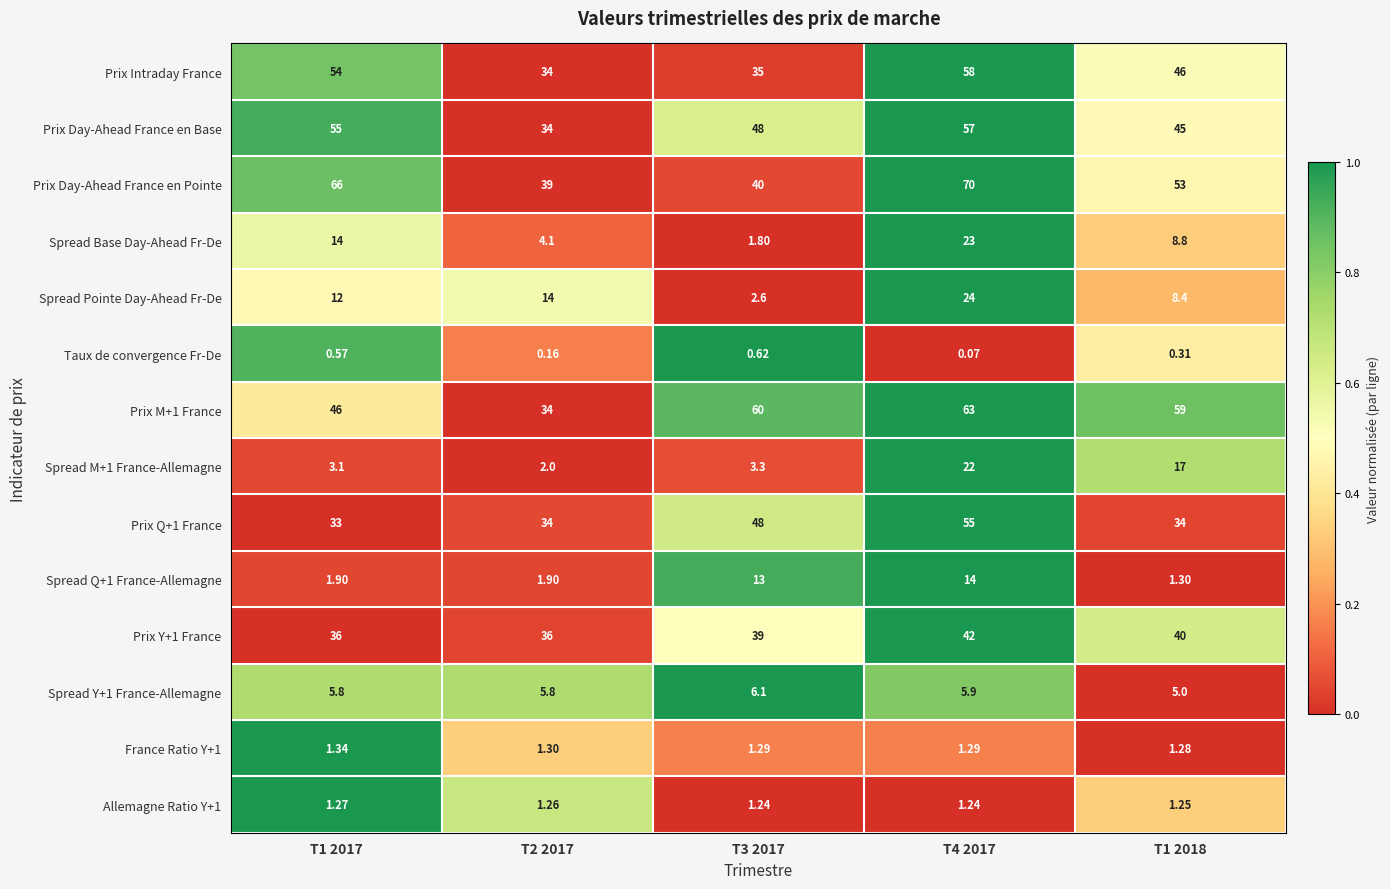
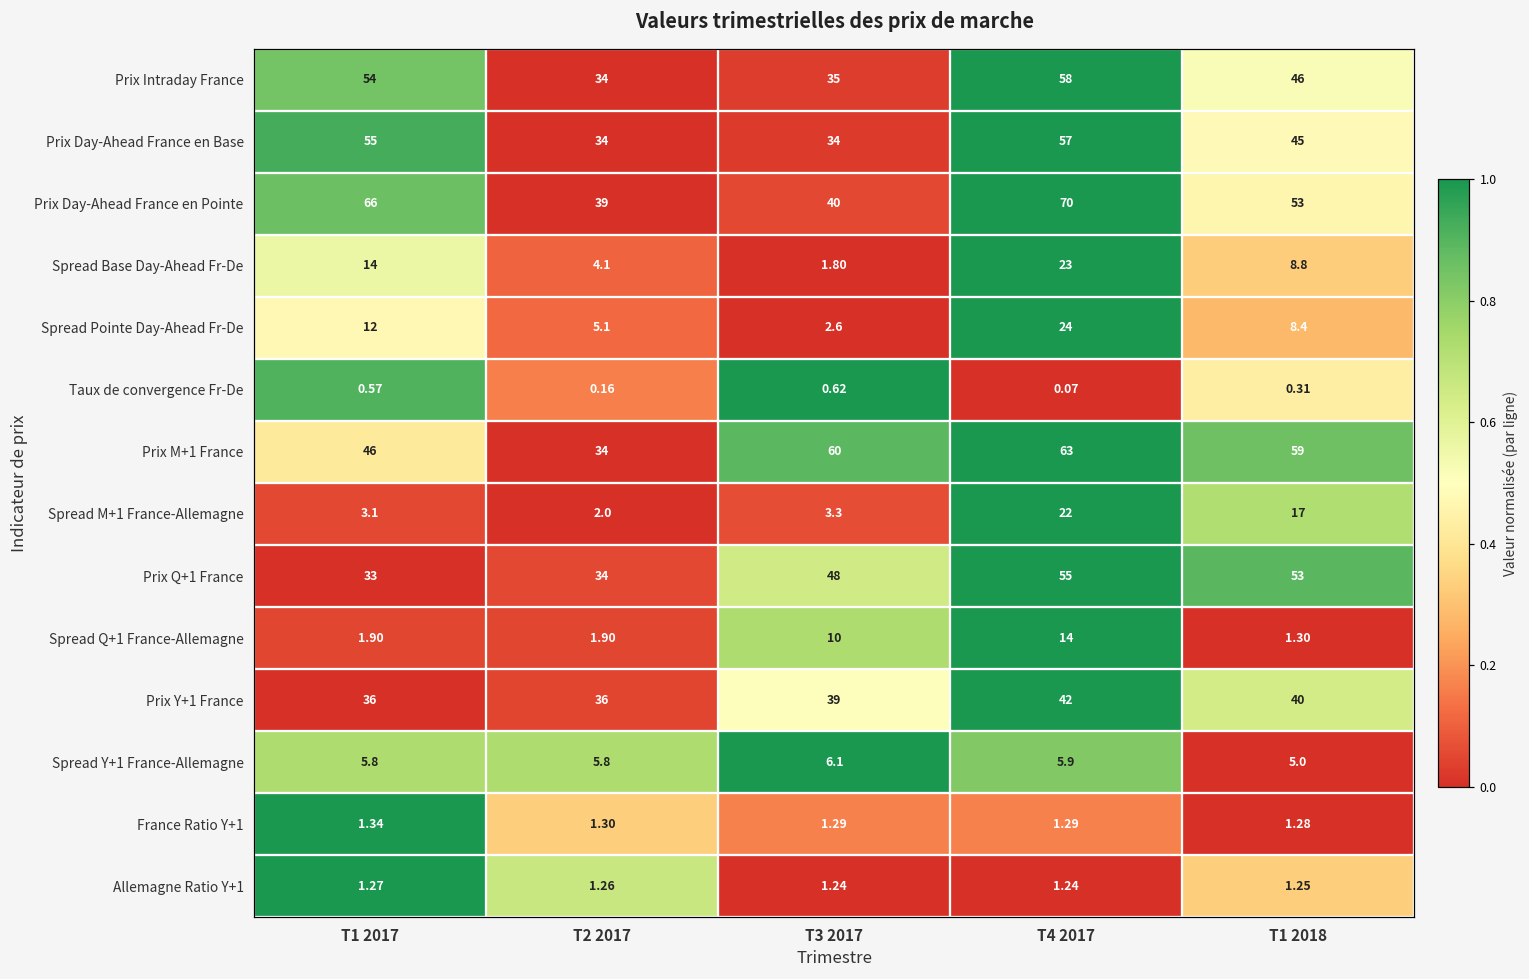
  {
    "Prix Intraday France": {
      "T1 2017": 54,
      "T2 2017": 34,
      "T3 2017": 35,
      "T4 2017": 58,
      "T1 2018": 46
    },
    "Prix Day-Ahead France en Base": {
      "T1 2017": 55,
      "T2 2017": 34,
-     "T3 2017": 48,
+     "T3 2017": 34,
      "T4 2017": 57,
      "T1 2018": 45
    },
    "Prix Day-Ahead France en Pointe": {
      "T1 2017": 66,
      "T2 2017": 39,
      "T3 2017": 40,
      "T4 2017": 70,
      "T1 2018": 53
    },
    "Spread Base Day-Ahead Fr-De": {
      "T1 2017": 14,
      "T2 2017": 4.1,
      "T3 2017": 1.80,
      "T4 2017": 23,
      "T1 2018": 8.8
    },
    "Spread Pointe Day-Ahead Fr-De": {
      "T1 2017": 12,
-     "T2 2017": 14,
+     "T2 2017": 5.1,
      "T3 2017": 2.6,
      "T4 2017": 24,
      "T1 2018": 8.4
    },
    "Taux de convergence Fr-De": {
      "T1 2017": 0.57,
      "T2 2017": 0.16,
      "T3 2017": 0.62,
      "T4 2017": 0.07,
      "T1 2018": 0.31
    },
    "Prix M+1 France": {
      "T1 2017": 46,
      "T2 2017": 34,
      "T3 2017": 60,
      "T4 2017": 63,
      "T1 2018": 59
    },
    "Spread M+1 France-Allemagne": {
      "T1 2017": 3.1,
      "T2 2017": 2.0,
      "T3 2017": 3.3,
      "T4 2017": 22,
      "T1 2018": 17
    },
    "Prix Q+1 France": {
      "T1 2017": 33,
      "T2 2017": 34,
      "T3 2017": 48,
      "T4 2017": 55,
-     "T1 2018": 34
+     "T1 2018": 53
    },
    "Spread Q+1 France-Allemagne": {
      "T1 2017": 1.90,
      "T2 2017": 1.90,
-     "T3 2017": 13,
+     "T3 2017": 10,
      "T4 2017": 14,
      "T1 2018": 1.30
    },
    "Prix Y+1 France": {
      "T1 2017": 36,
      "T2 2017": 36,
      "T3 2017": 39,
      "T4 2017": 42,
      "T1 2018": 40
    },
    "Spread Y+1 France-Allemagne": {
      "T1 2017": 5.8,
      "T2 2017": 5.8,
      "T3 2017": 6.1,
      "T4 2017": 5.9,
      "T1 2018": 5.0
    },
    "France Ratio Y+1": {
      "T1 2017": 1.34,
      "T2 2017": 1.30,
      "T3 2017": 1.29,
      "T4 2017": 1.29,
      "T1 2018": 1.28
    },
    "Allemagne Ratio Y+1": {
      "T1 2017": 1.27,
      "T2 2017": 1.26,
      "T3 2017": 1.24,
      "T4 2017": 1.24,
      "T1 2018": 1.25
    }
  }
